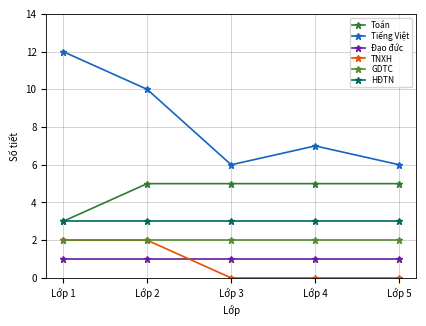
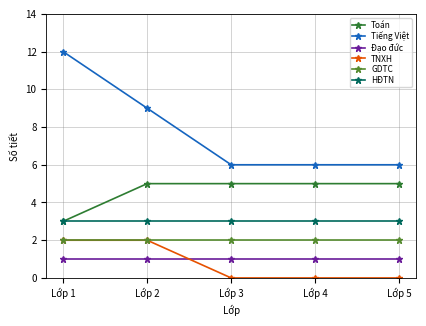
  {
    "Tiếng Việt": {
      "Lớp 1": 12,
-     "Lớp 2": 10,
+     "Lớp 2": 9,
      "Lớp 3": 6,
-     "Lớp 4": 7,
+     "Lớp 4": 6,
      "Lớp 5": 6
    },
    "Đạo đức": {
      "Lớp 1": 1,
      "Lớp 2": 1,
      "Lớp 3": 1,
      "Lớp 4": 1,
      "Lớp 5": 1
    },
    "TNXH": {
      "Lớp 3": 0,
      "Lớp 4": 0,
      "Lớp 5": 0
    },
    "HĐTN": {
      "Lớp 2": 3,
      "Lớp 3": 3,
      "Lớp 4": 3,
      "Lớp 5": 3
    }
  }
